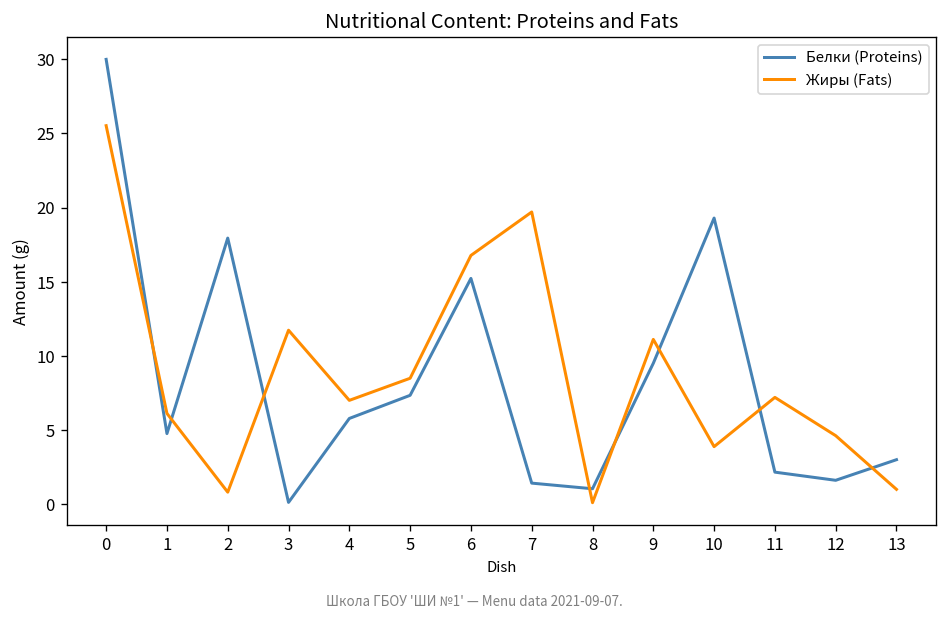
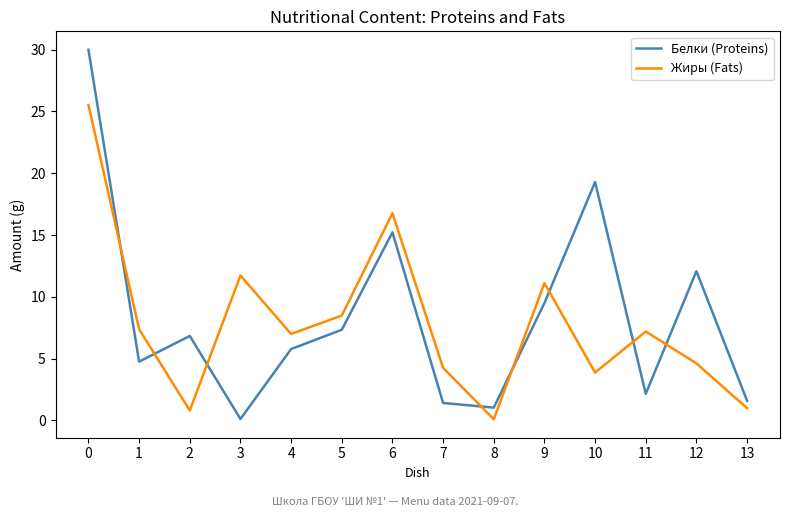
  {
    "Белки (Proteins)": {
      "0": 30.0,
      "1": 4.8,
-     "2": 17.9,
+     "2": 6.8,
      "3": 0.1,
      "4": 5.8,
      "5": 7.3,
      "6": 15.2,
      "7": 1.4,
      "8": 1.0,
      "9": 9.5,
      "10": 19.3,
      "11": 2.2,
-     "12": 1.6,
-     "13": 3.0
+     "12": 12.1,
+     "13": 1.6
    },
    "Жиры (Fats)": {
      "0": 25.5,
-     "1": 6.1,
+     "1": 7.4,
      "2": 0.8,
      "3": 11.7,
      "4": 7.0,
      "5": 8.5,
      "6": 16.8,
-     "7": 19.7,
+     "7": 4.3,
      "8": 0.1,
      "9": 11.1,
      "10": 3.9,
      "11": 7.2,
      "12": 4.6,
      "13": 1.0
    }
  }
